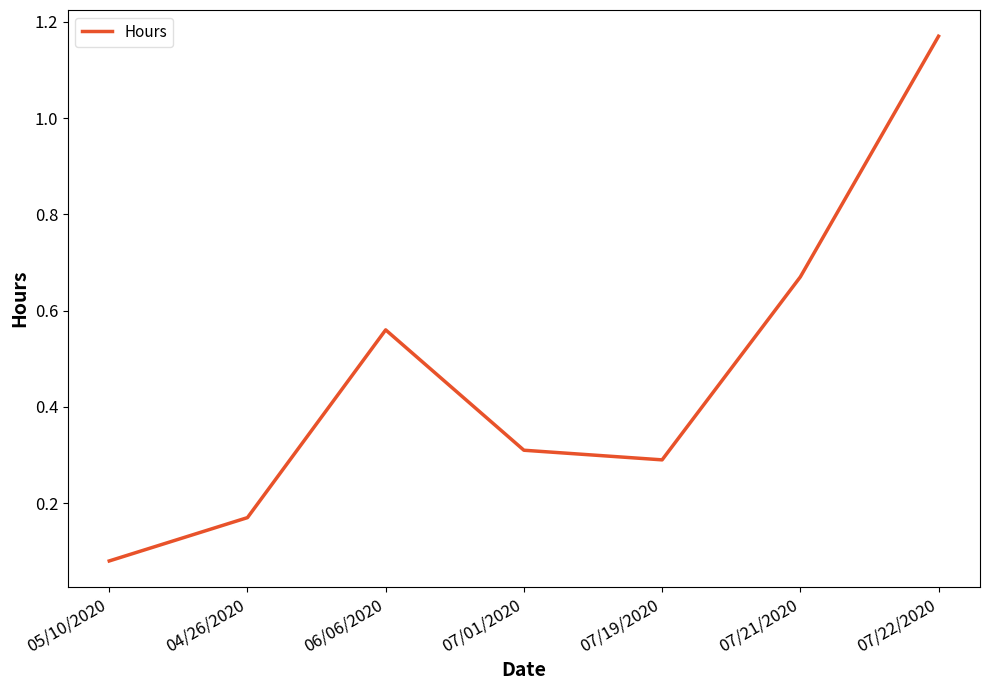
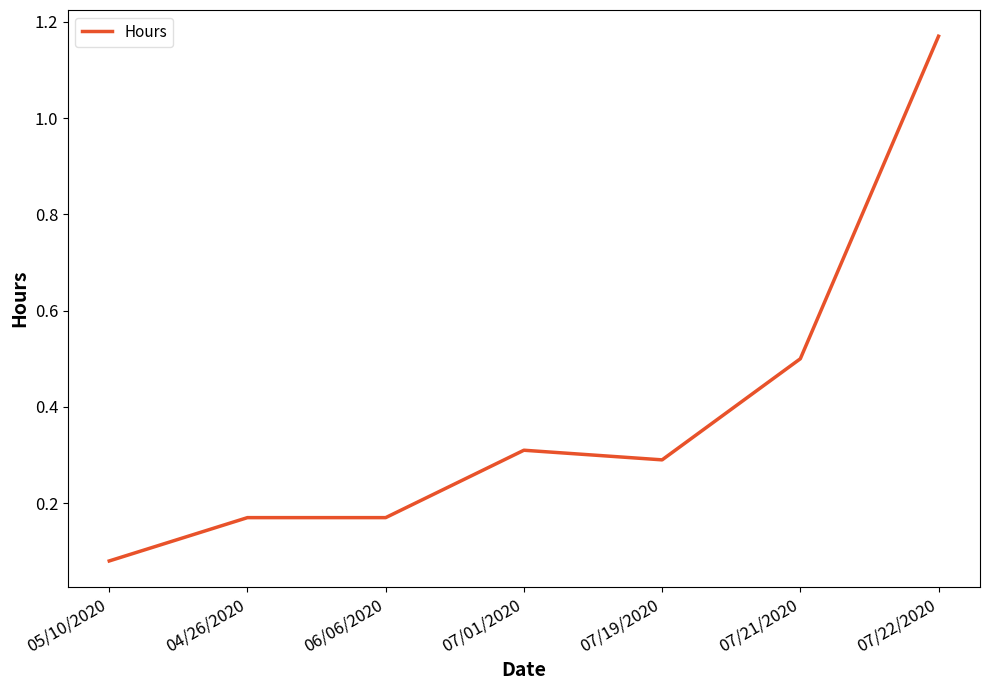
  {
    "05/10/2020": 0.08,
    "04/26/2020": 0.17,
-   "06/06/2020": 0.56,
+   "06/06/2020": 0.17,
    "07/01/2020": 0.31,
    "07/19/2020": 0.29,
-   "07/21/2020": 0.67,
+   "07/21/2020": 0.50,
    "07/22/2020": 1.17
  }
